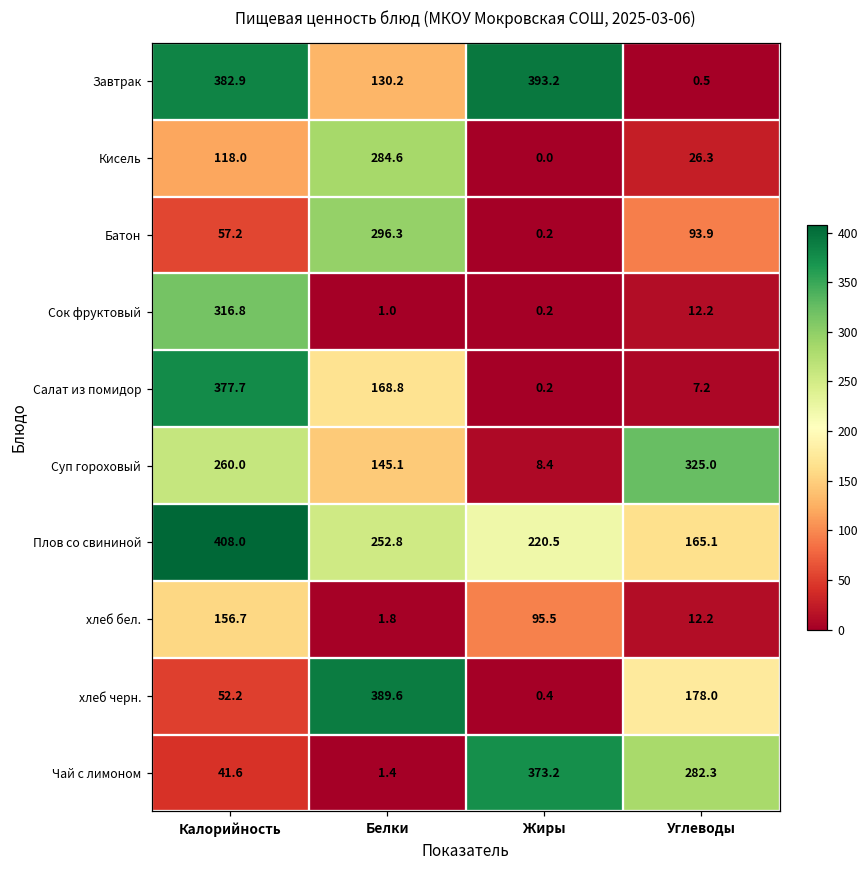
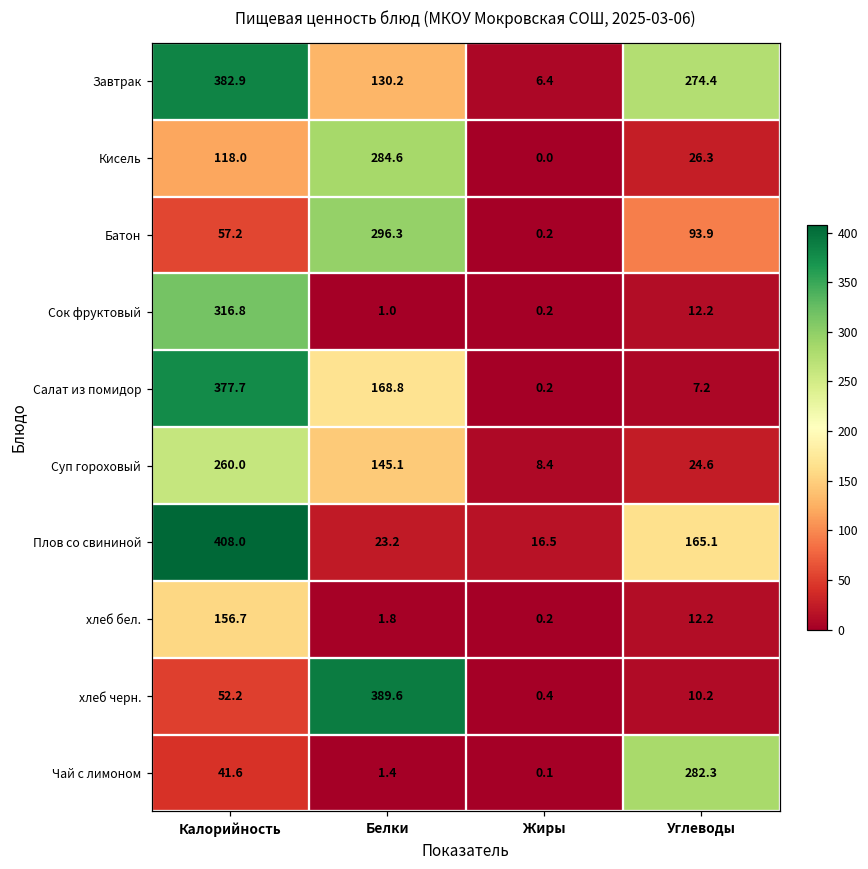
  {
    "Завтрак": {
      "Калорийность": 382.9,
      "Белки": 130.2,
-     "Жиры": 393.2,
-     "Углеводы": 0.5
+     "Жиры": 6.4,
+     "Углеводы": 274.4
    },
    "Кисель": {
      "Калорийность": 118.0,
      "Белки": 284.6,
      "Жиры": 0.0,
      "Углеводы": 26.3
    },
    "Батон": {
      "Калорийность": 57.2,
      "Белки": 296.3,
      "Жиры": 0.2,
      "Углеводы": 93.9
    },
    "Сок фруктовый": {
      "Калорийность": 316.8,
      "Белки": 1.0,
      "Жиры": 0.2,
      "Углеводы": 12.2
    },
    "Салат из помидор": {
      "Калорийность": 377.7,
      "Белки": 168.8,
      "Жиры": 0.2,
      "Углеводы": 7.2
    },
    "Суп гороховый": {
      "Калорийность": 260.0,
      "Белки": 145.1,
      "Жиры": 8.4,
-     "Углеводы": 325.0
+     "Углеводы": 24.6
    },
    "Плов со свининой": {
      "Калорийность": 408.0,
-     "Белки": 252.8,
-     "Жиры": 220.5,
+     "Белки": 23.2,
+     "Жиры": 16.5,
      "Углеводы": 165.1
    },
    "хлеб бел.": {
      "Калорийность": 156.7,
      "Белки": 1.8,
-     "Жиры": 95.5,
+     "Жиры": 0.2,
      "Углеводы": 12.2
    },
    "хлеб черн.": {
      "Калорийность": 52.2,
      "Белки": 389.6,
      "Жиры": 0.4,
-     "Углеводы": 178.0
+     "Углеводы": 10.2
    },
    "Чай с лимоном": {
      "Калорийность": 41.6,
      "Белки": 1.4,
-     "Жиры": 373.2,
+     "Жиры": 0.1,
      "Углеводы": 282.3
    }
  }
